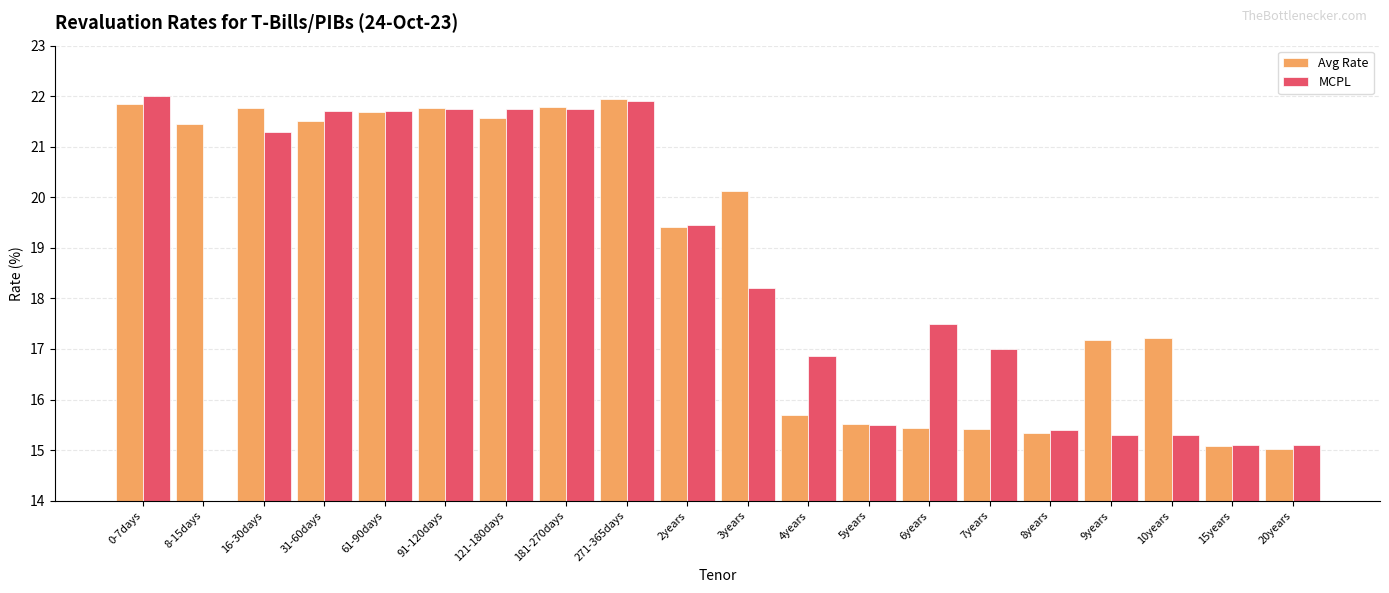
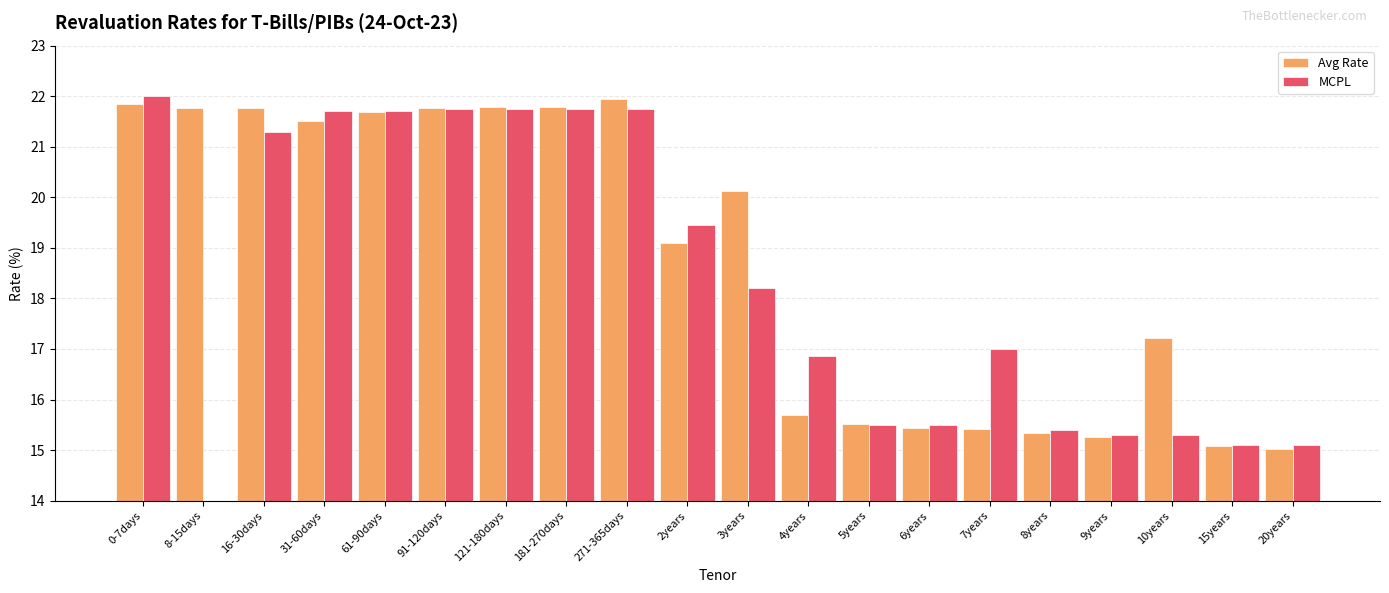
  {
    "Avg Rate": {
      "0-7days": 21.9,
-     "8-15days": 21.5,
+     "8-15days": 21.8,
      "16-30days": 21.8,
      "31-60days": 21.5,
      "61-90days": 21.7,
      "91-120days": 21.8,
-     "121-180days": 21.6,
+     "121-180days": 21.8,
      "181-270days": 21.8,
      "271-365days": 22.0,
-     "2years": 19.4,
+     "2years": 19.1,
      "3years": 20.1,
      "4years": 15.7,
      "5years": 15.5,
      "6years": 15.4,
      "7years": 15.4,
      "8years": 15.3,
-     "9years": 17.2,
+     "9years": 15.3,
      "10years": 17.2,
      "15years": 15.1,
      "20years": 15.0
    },
    "MCPL": {
      "0-7days": 22.0,
      "16-30days": 21.3,
      "31-60days": 21.7,
      "61-90days": 21.7,
      "91-120days": 21.8,
      "121-180days": 21.8,
      "181-270days": 21.8,
-     "271-365days": 21.9,
+     "271-365days": 21.8,
      "2years": 19.5,
      "3years": 18.2,
      "4years": 16.9,
      "5years": 15.5,
-     "6years": 17.5,
+     "6years": 15.5,
      "7years": 17.0,
      "8years": 15.4,
      "9years": 15.3,
      "10years": 15.3,
      "15years": 15.1,
      "20years": 15.1
    }
  }
